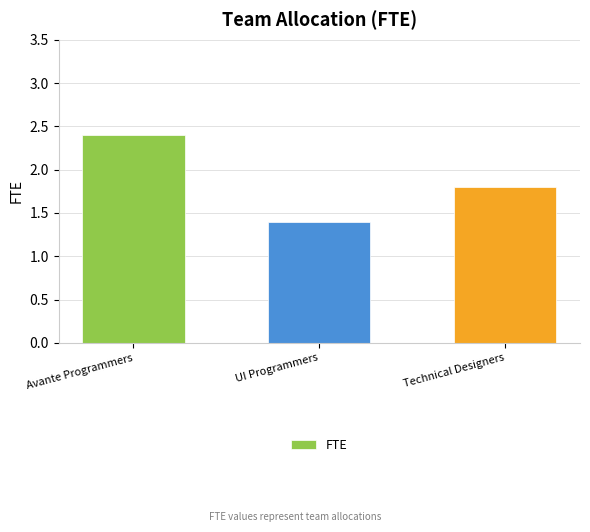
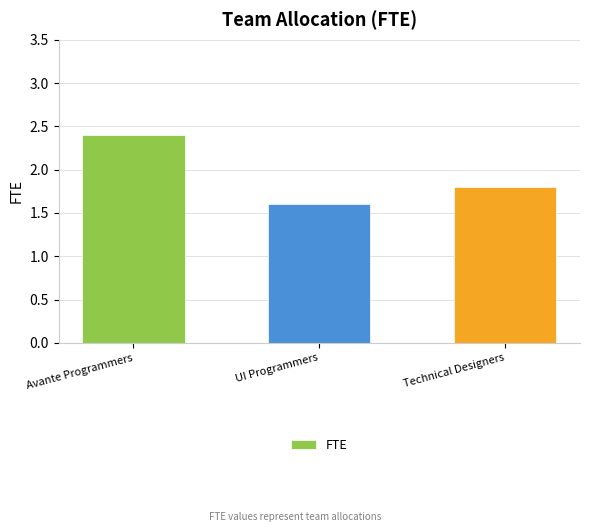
  {
    "Avante Programmers": 2.4,
-   "UI Programmers": 1.4,
+   "UI Programmers": 1.6,
    "Technical Designers": 1.8
  }
